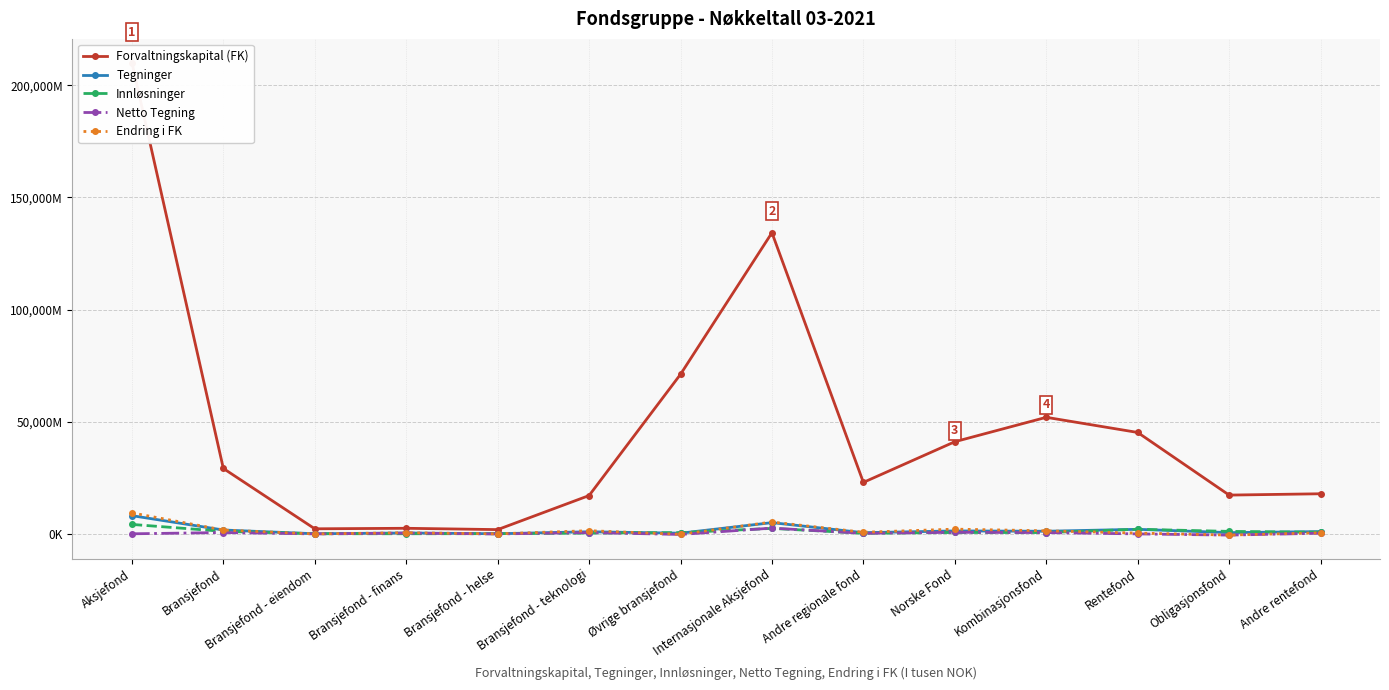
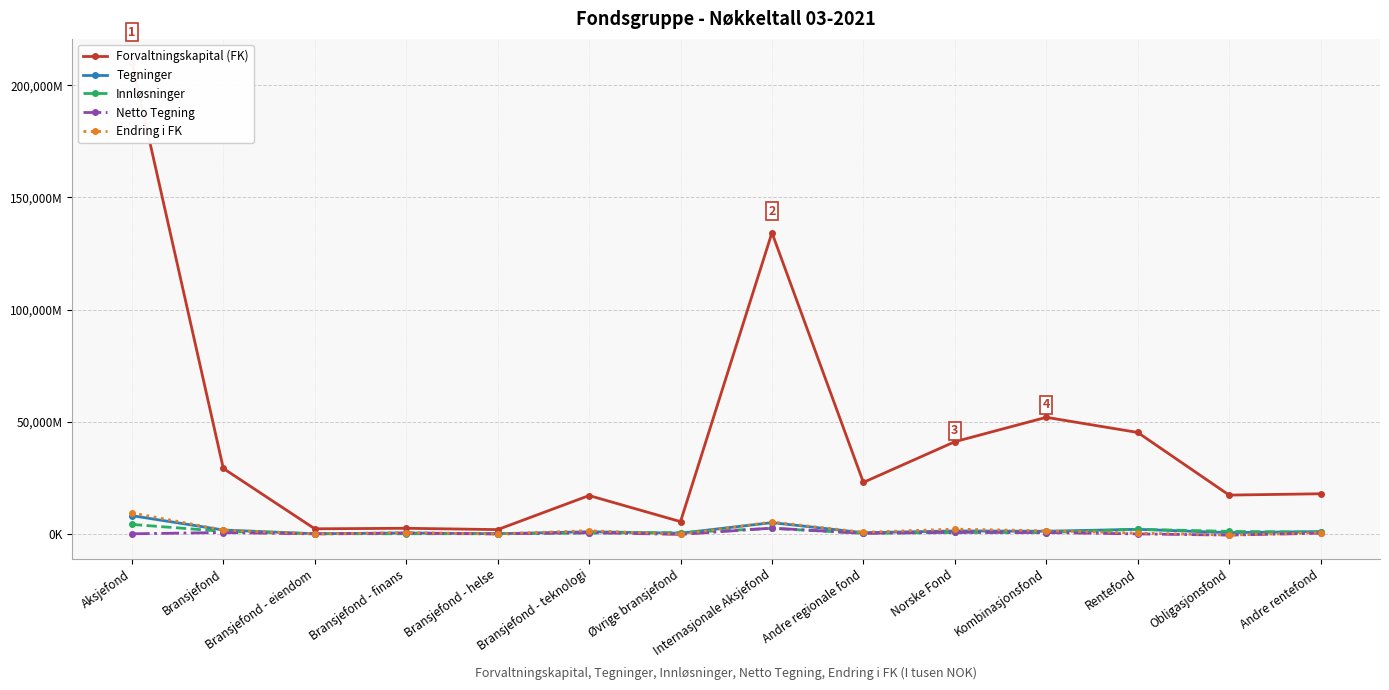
  {
    "Forvaltningskapital (FK)": {
      "Bransjefond": "29,000,000,000",
      "Bransjefond - eiendom": "2,000,000,000",
      "Bransjefond - finans": "2,000,000,000",
      "Bransjefond - helse": "2,000,000,000",
      "Bransjefond - teknologi": "17,000,000,000",
-     "Øvrige bransjefond": "71,000,000,000",
+     "Øvrige bransjefond": "5,000,000,000",
      "Andre regionale fond": "23,000,000,000",
      "Rentefond": "45,000,000,000",
      "Obligasjonsfond": "17,000,000,000",
      "Andre rentefond": "18,000,000,000"
    },
    "Tegninger": {
      "Aksjefond": "8,000,000,000"
    },
    "Innløsninger": {
      "Aksjefond": "4,000,000,000"
    },
    "Netto Tegning": {
      "Aksjefond": "0"
    },
    "Endring i FK": {
      "Aksjefond": "9,000,000,000"
    }
  }
